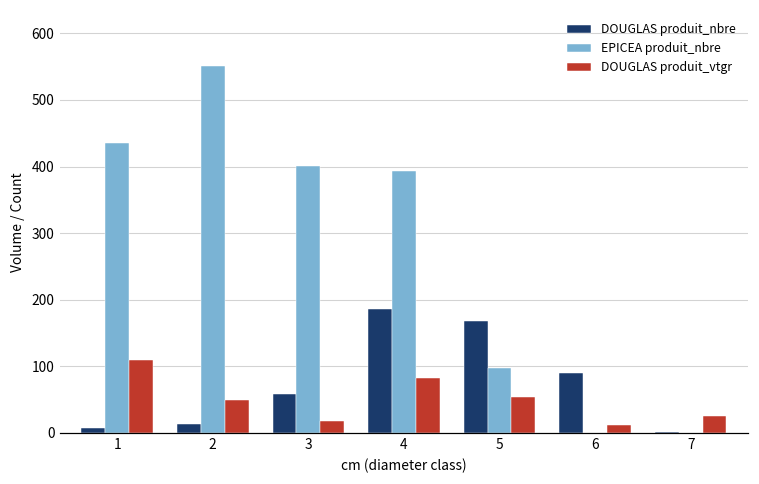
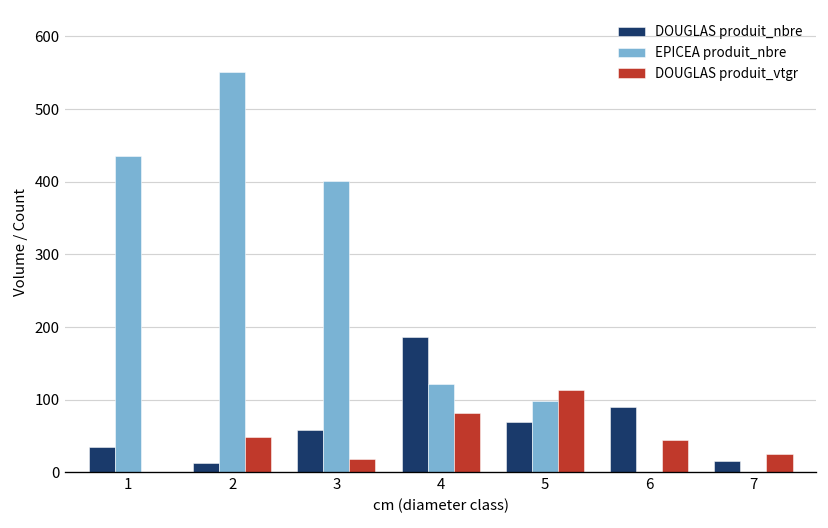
  {
    "DOUGLAS produit_nbre": {
-     "1": 10,
+     "1": 40,
      "2": 10,
      "3": 60,
      "4": 190,
-     "5": 170,
+     "5": 70,
      "6": 90,
-     "7": 0
+     "7": 20
    },
    "EPICEA produit_nbre": {
      "1": 440,
      "2": 550,
      "3": 400,
-     "4": 390,
+     "4": 120,
      "5": 100,
      "6": 0,
      "7": 0
    },
    "DOUGLAS produit_vtgr": {
-     "1": 110,
+     "1": 0,
      "2": 50,
      "3": 20,
      "4": 80,
-     "5": 50,
-     "6": 10,
+     "5": 110,
+     "6": 40,
      "7": 20
    }
  }
